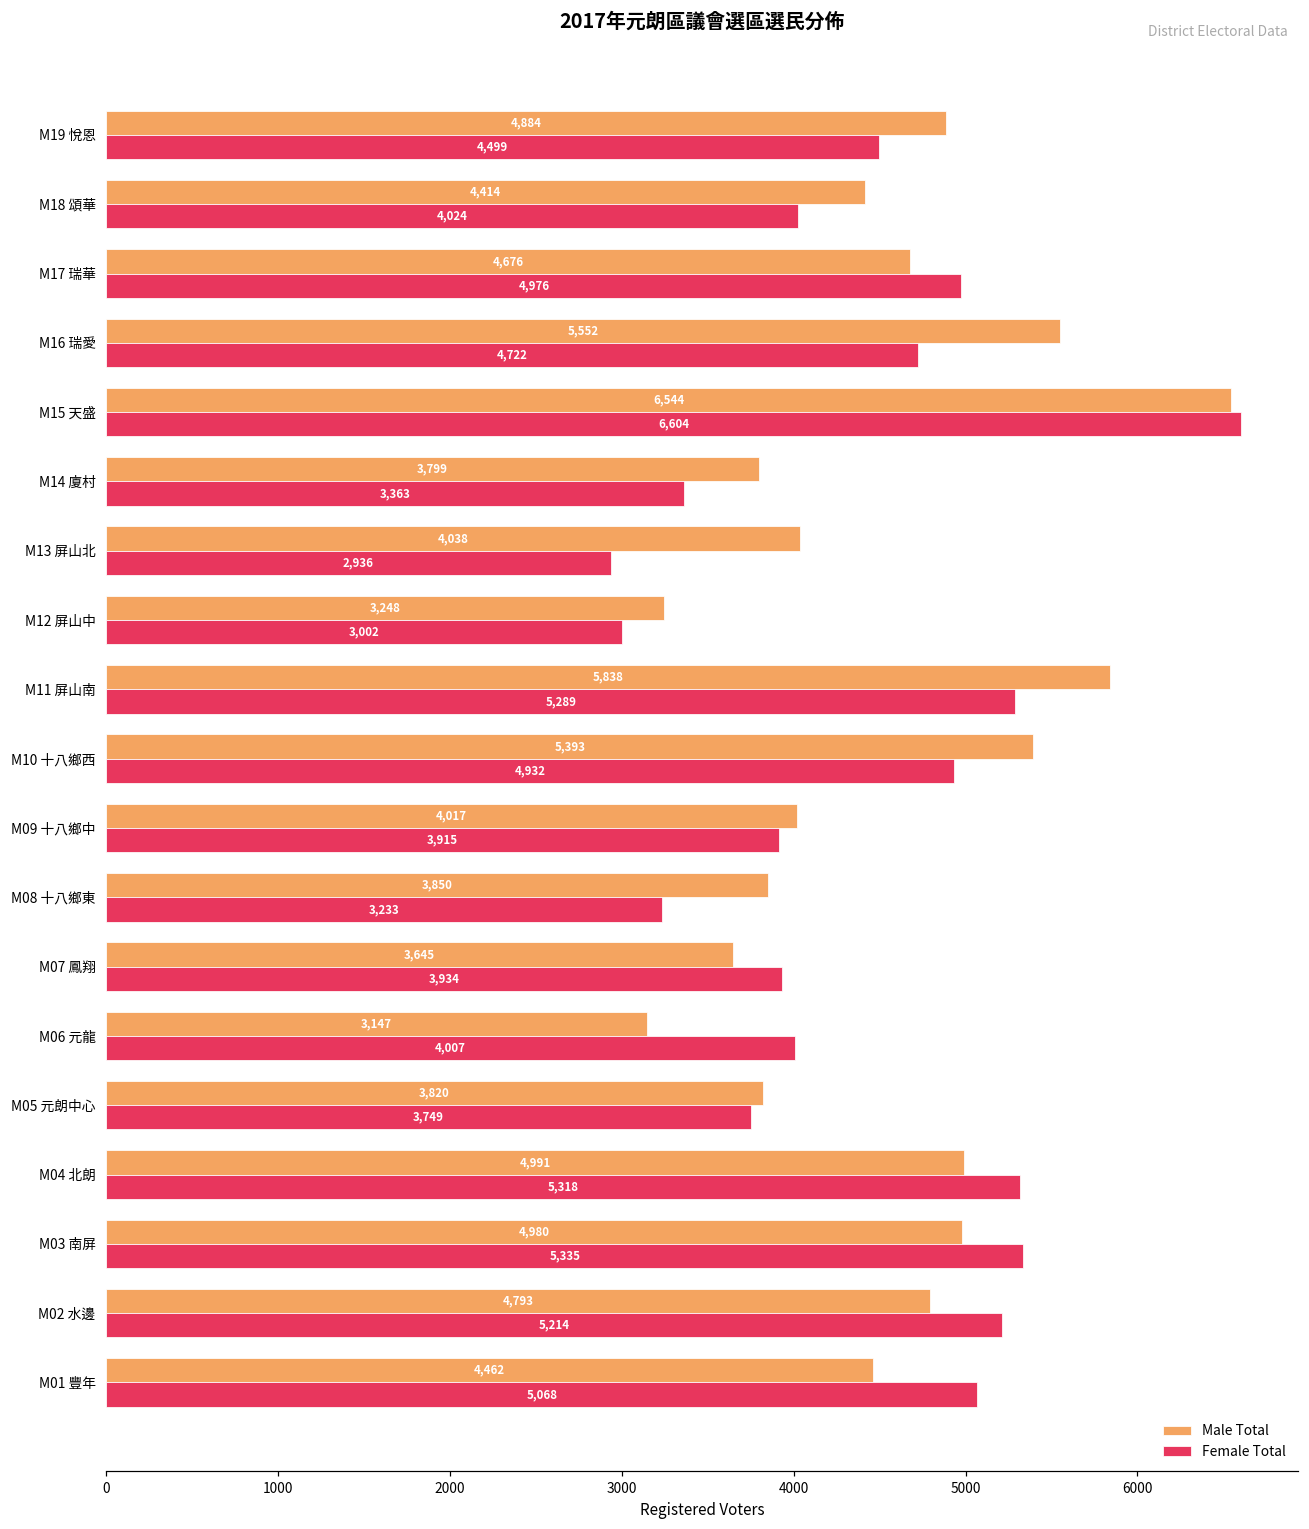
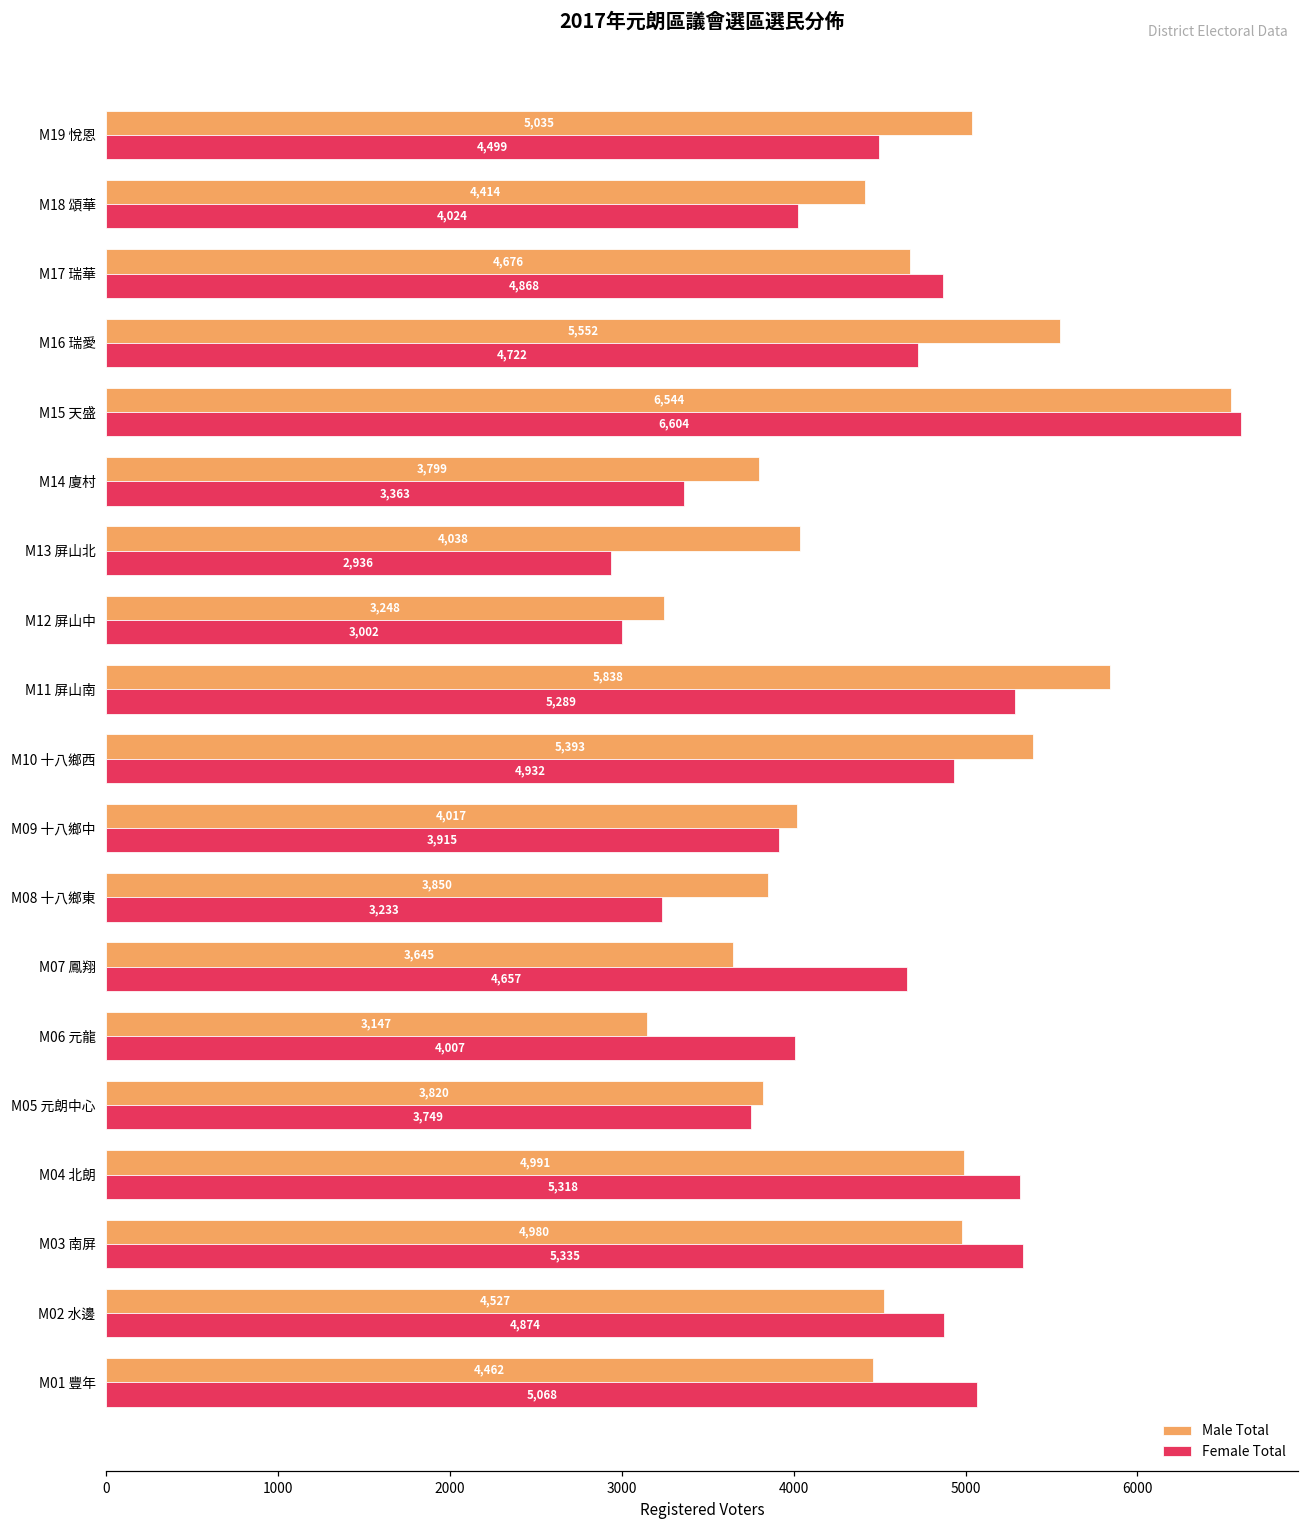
  {
    "Male Total": {
-     "M19 悅恩": "4,884",
+     "M19 悅恩": "5,035",
      "M18 頌華": "4,414",
      "M17 瑞華": "4,676",
      "M16 瑞愛": "5,552",
      "M15 天盛": "6,544",
      "M14 廈村": "3,799",
      "M13 屏山北": "4,038",
      "M12 屏山中": "3,248",
      "M11 屏山南": "5,838",
      "M10 十八鄉西": "5,393",
      "M09 十八鄉中": "4,017",
      "M08 十八鄉東": "3,850",
      "M07 鳳翔": "3,645",
      "M06 元龍": "3,147",
      "M05 元朗中心": "3,820",
      "M04 北朗": "4,991",
      "M03 南屏": "4,980",
-     "M02 水邊": "4,793",
+     "M02 水邊": "4,527",
      "M01 豐年": "4,462"
    },
    "Female Total": {
      "M19 悅恩": "4,499",
      "M18 頌華": "4,024",
-     "M17 瑞華": "4,976",
+     "M17 瑞華": "4,868",
      "M16 瑞愛": "4,722",
      "M15 天盛": "6,604",
      "M14 廈村": "3,363",
      "M13 屏山北": "2,936",
      "M12 屏山中": "3,002",
      "M11 屏山南": "5,289",
      "M10 十八鄉西": "4,932",
      "M09 十八鄉中": "3,915",
      "M08 十八鄉東": "3,233",
-     "M07 鳳翔": "3,934",
+     "M07 鳳翔": "4,657",
      "M06 元龍": "4,007",
      "M05 元朗中心": "3,749",
      "M04 北朗": "5,318",
      "M03 南屏": "5,335",
-     "M02 水邊": "5,214",
+     "M02 水邊": "4,874",
      "M01 豐年": "5,068"
    }
  }
